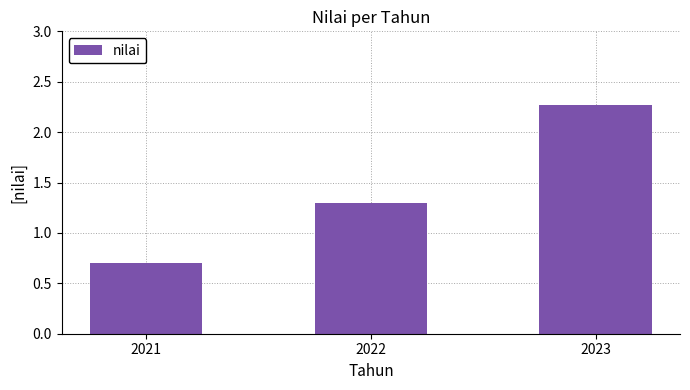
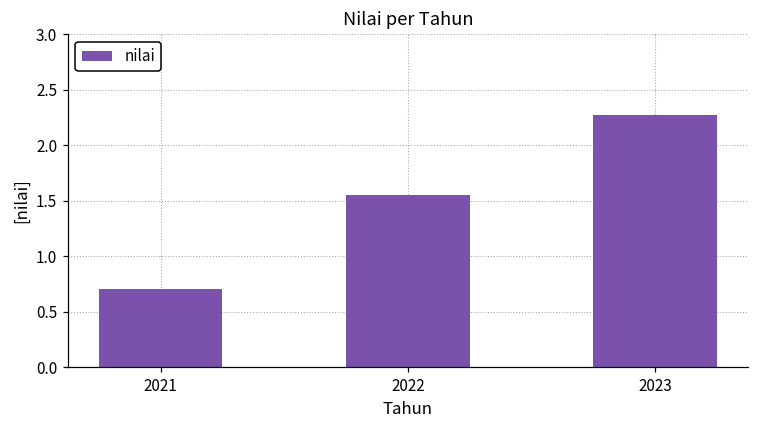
  {
    "2021": 0.70,
-   "2022": 1.30,
+   "2022": 1.55,
    "2023": 2.27
  }
